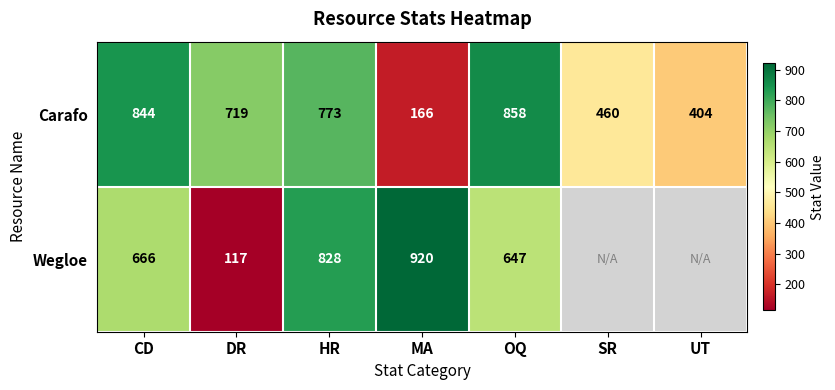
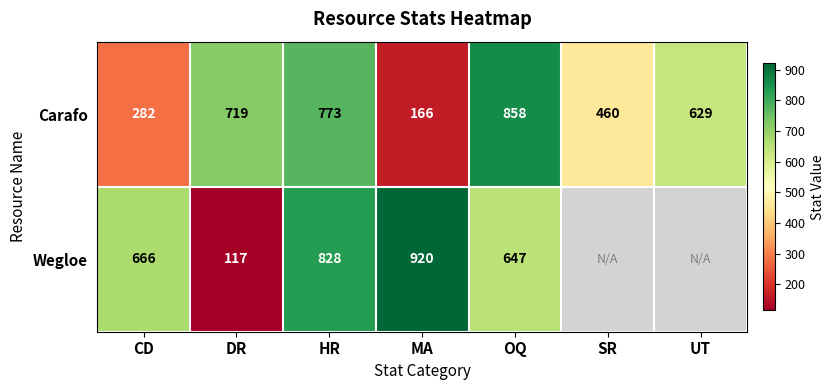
  {
    "Carafo": {
-     "CD": 844,
+     "CD": 282,
      "DR": 719,
      "HR": 773,
      "MA": 166,
      "OQ": 858,
      "SR": 460,
-     "UT": 404
+     "UT": 629
    },
    "Wegloe": {
      "CD": 666,
      "DR": 117,
      "HR": 828,
      "MA": 920,
      "OQ": 647
    }
  }
